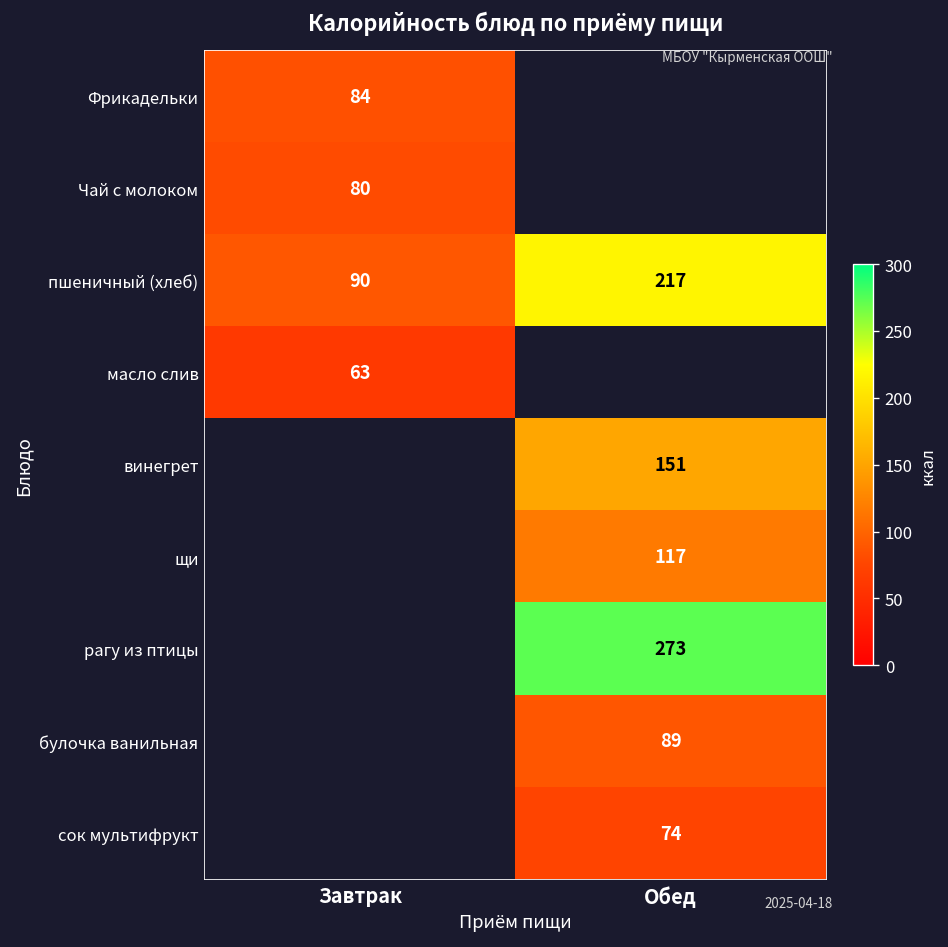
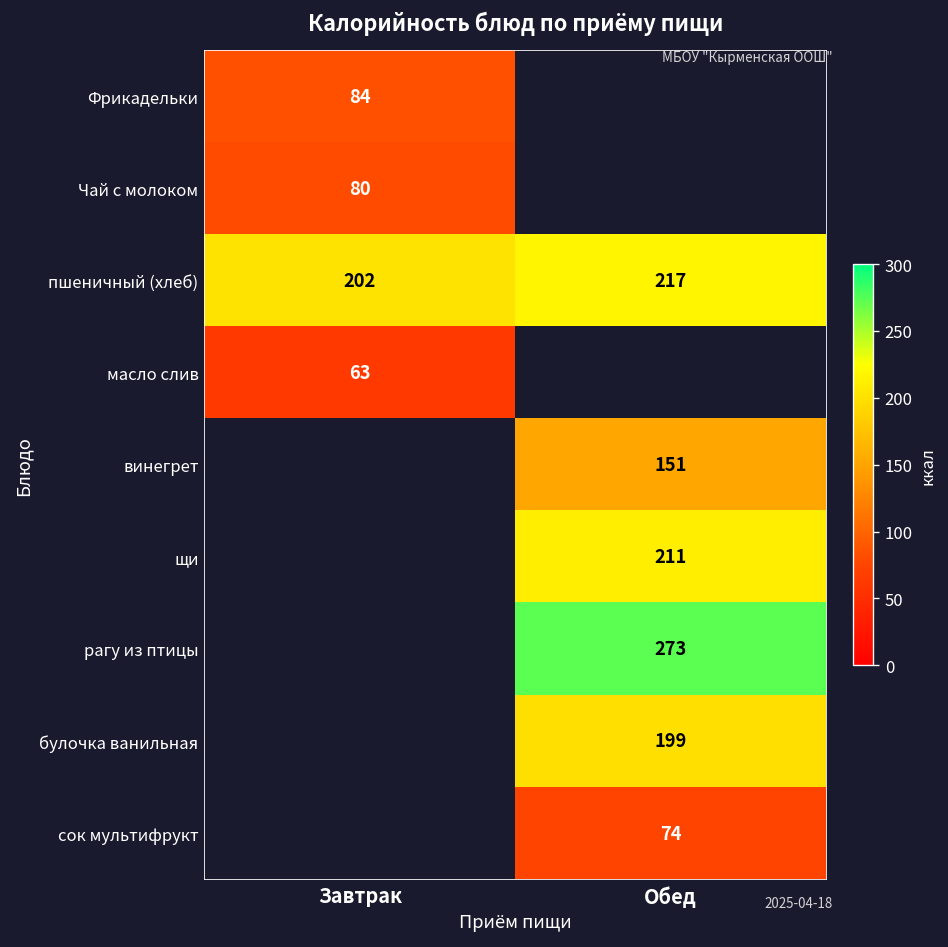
  {
    "Фрикадельки": {
      "Завтрак": 84
    },
    "Чай с молоком": {
      "Завтрак": 80
    },
    "пшеничный (хлеб)": {
-     "Завтрак": 90,
+     "Завтрак": 202,
      "Обед": 217
    },
    "масло слив": {
      "Завтрак": 63
    },
    "винегрет": {
      "Обед": 151
    },
    "щи": {
-     "Обед": 117
+     "Обед": 211
    },
    "рагу из птицы": {
      "Обед": 273
    },
    "булочка ванильная": {
-     "Обед": 89
+     "Обед": 199
    },
    "сок мультифрукт": {
      "Обед": 74
    }
  }
